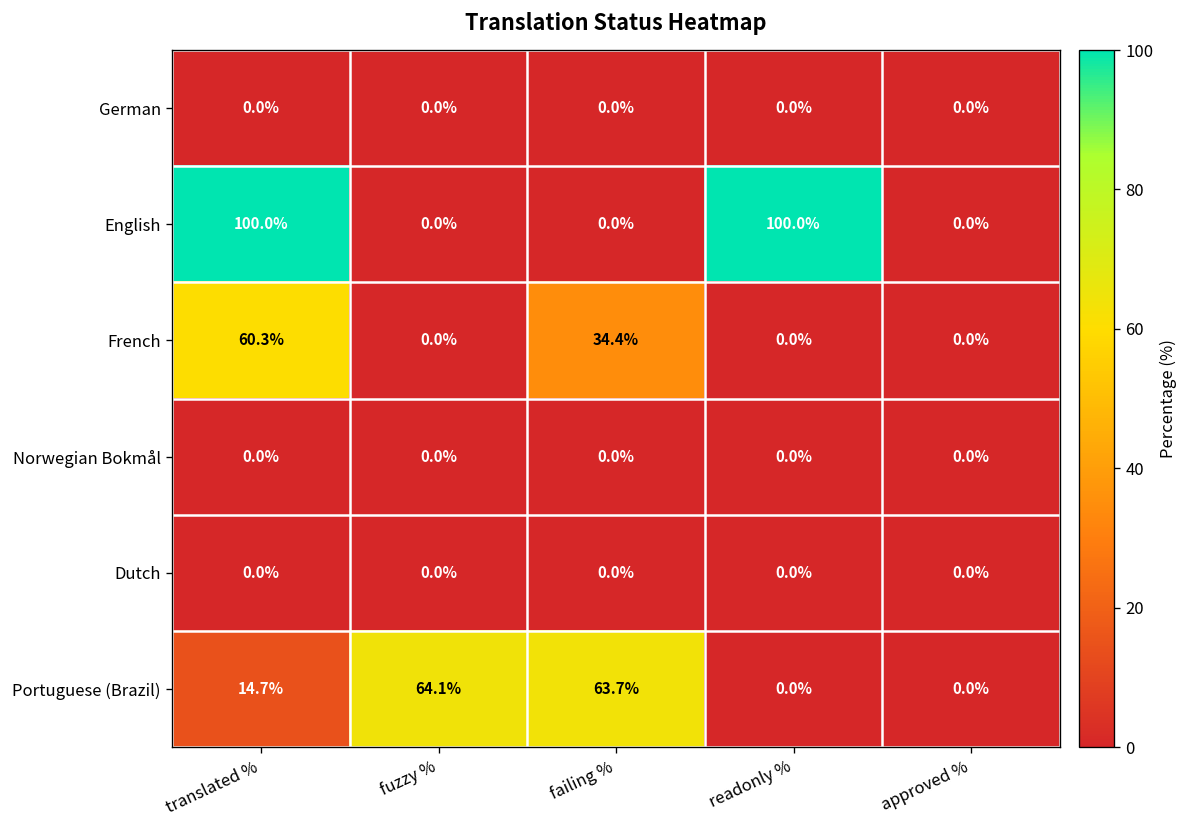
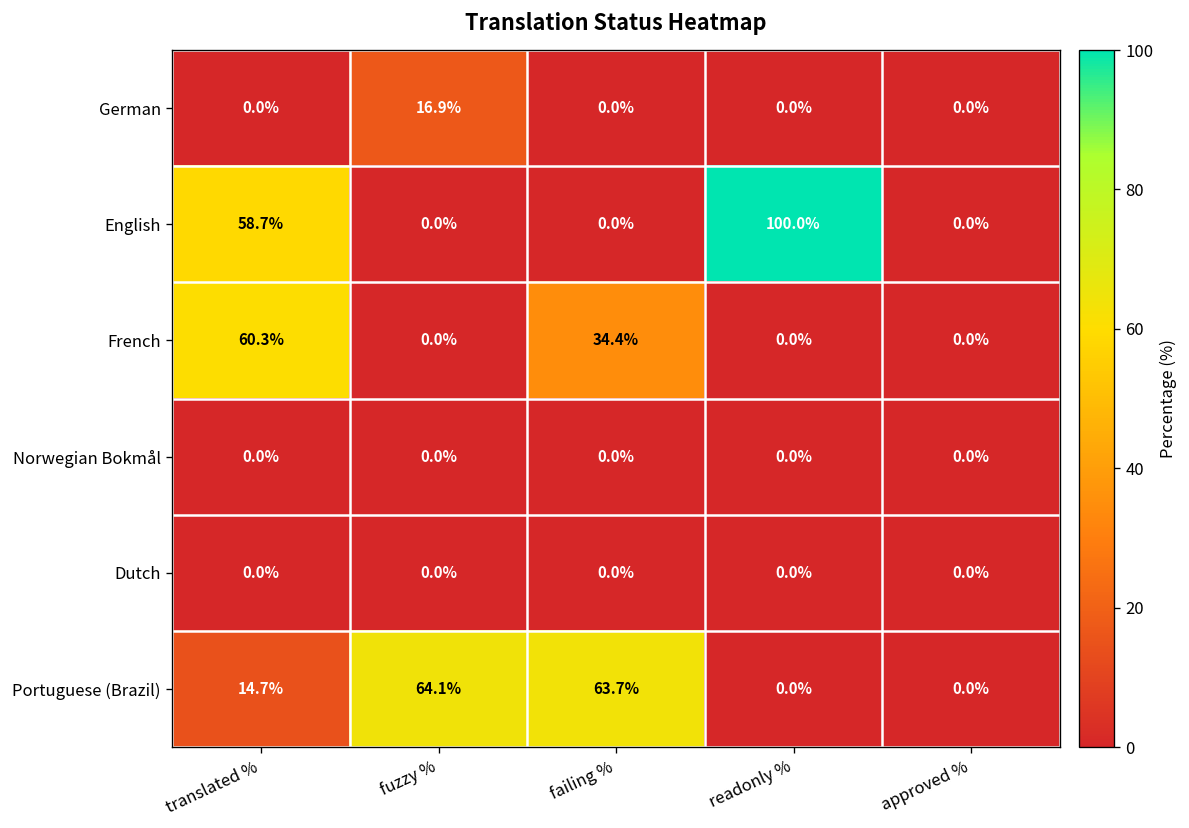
  {
    "German": {
      "translated %": "0.0%",
-     "fuzzy %": "0.0%",
+     "fuzzy %": "16.9%",
      "failing %": "0.0%",
      "readonly %": "0.0%",
      "approved %": "0.0%"
    },
    "English": {
-     "translated %": "100.0%",
+     "translated %": "58.7%",
      "fuzzy %": "0.0%",
      "failing %": "0.0%",
      "readonly %": "100.0%",
      "approved %": "0.0%"
    },
    "French": {
      "translated %": "60.3%",
      "fuzzy %": "0.0%",
      "failing %": "34.4%",
      "readonly %": "0.0%",
      "approved %": "0.0%"
    },
    "Norwegian Bokmål": {
      "translated %": "0.0%",
      "fuzzy %": "0.0%",
      "failing %": "0.0%",
      "readonly %": "0.0%",
      "approved %": "0.0%"
    },
    "Dutch": {
      "translated %": "0.0%",
      "fuzzy %": "0.0%",
      "failing %": "0.0%",
      "readonly %": "0.0%",
      "approved %": "0.0%"
    },
    "Portuguese (Brazil)": {
      "translated %": "14.7%",
      "fuzzy %": "64.1%",
      "failing %": "63.7%",
      "readonly %": "0.0%",
      "approved %": "0.0%"
    }
  }
